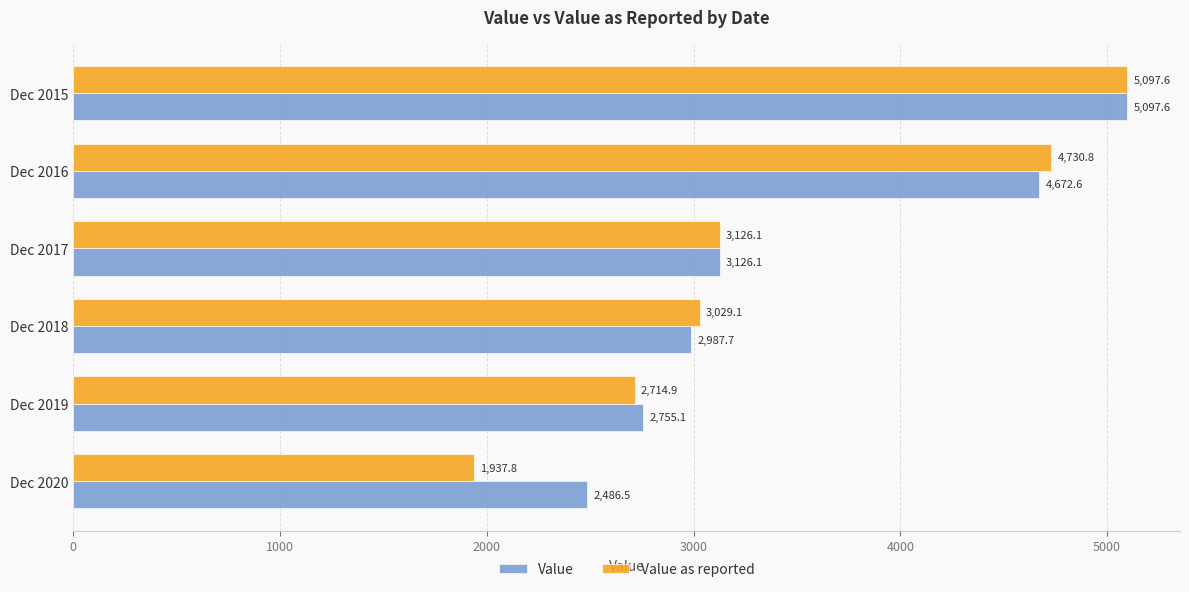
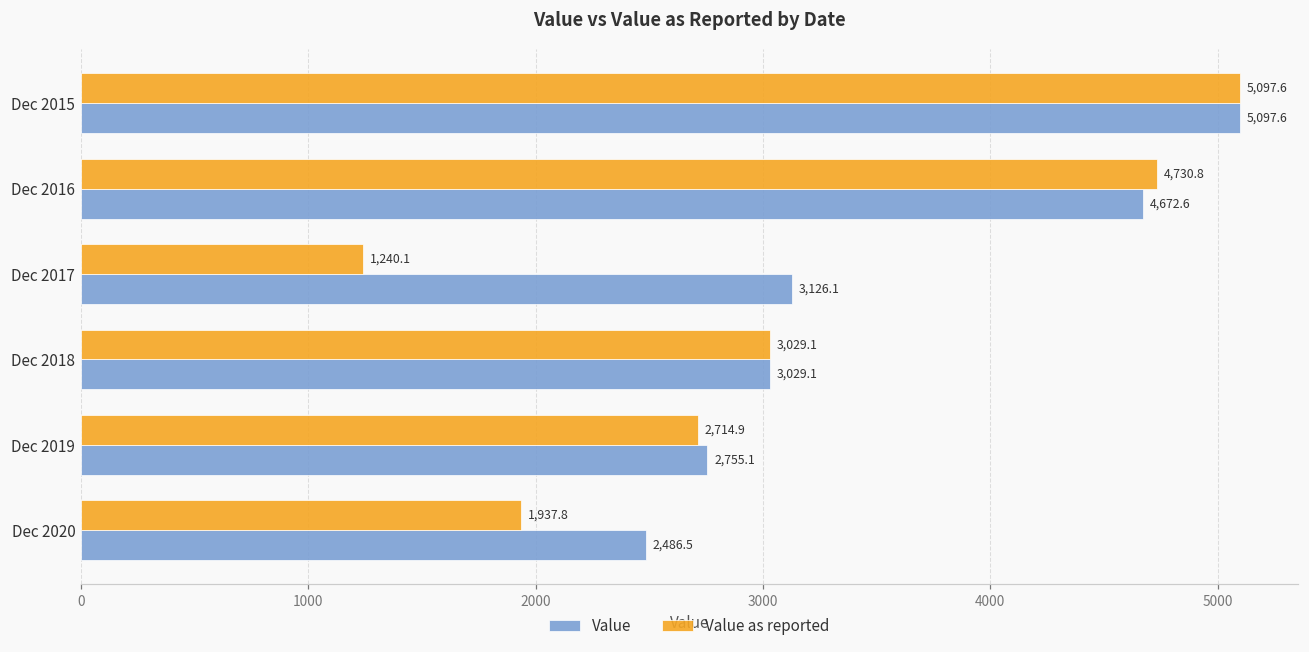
  {
    "Value": {
      "Dec 2015": "5,097.6",
      "Dec 2016": "4,672.6",
      "Dec 2017": "3,126.1",
-     "Dec 2018": "2,987.7",
+     "Dec 2018": "3,029.1",
      "Dec 2019": "2,755.1",
      "Dec 2020": "2,486.5"
    },
    "Value as reported": {
      "Dec 2015": "5,097.6",
      "Dec 2016": "4,730.8",
-     "Dec 2017": "3,126.1",
+     "Dec 2017": "1,240.1",
      "Dec 2018": "3,029.1",
      "Dec 2019": "2,714.9",
      "Dec 2020": "1,937.8"
    }
  }
